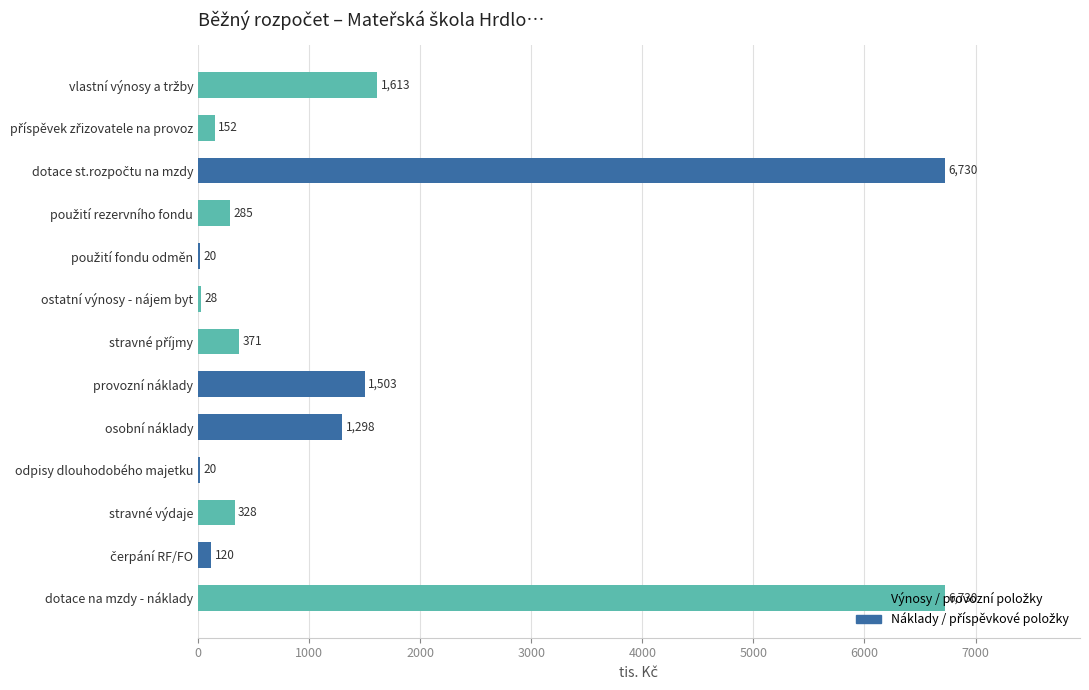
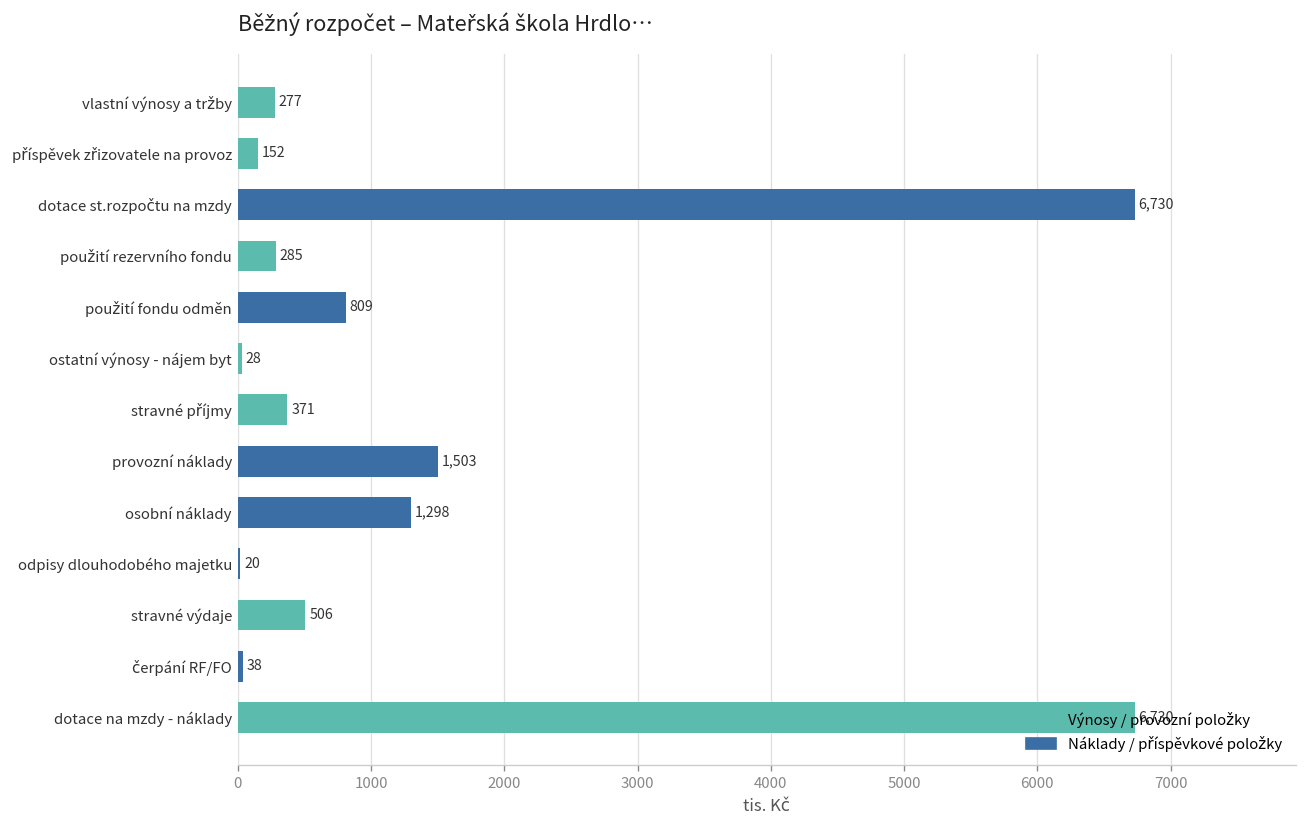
  {
-   "vlastní výnosy a tržby": "1,613",
+   "vlastní výnosy a tržby": "277",
    "příspěvek zřizovatele na provoz": "152",
    "dotace st.rozpočtu na mzdy": "6,730",
    "použití rezervního fondu": "285",
-   "použití fondu odměn": "20",
+   "použití fondu odměn": "809",
    "ostatní výnosy - nájem byt": "28",
    "stravné příjmy": "371",
    "provozní náklady": "1,503",
    "osobní náklady": "1,298",
    "odpisy dlouhodobého majetku": "20",
-   "stravné výdaje": "328",
-   "čerpání RF/FO": "120",
+   "stravné výdaje": "506",
+   "čerpání RF/FO": "38",
    "dotace na mzdy - náklady": "6,730"
  }
